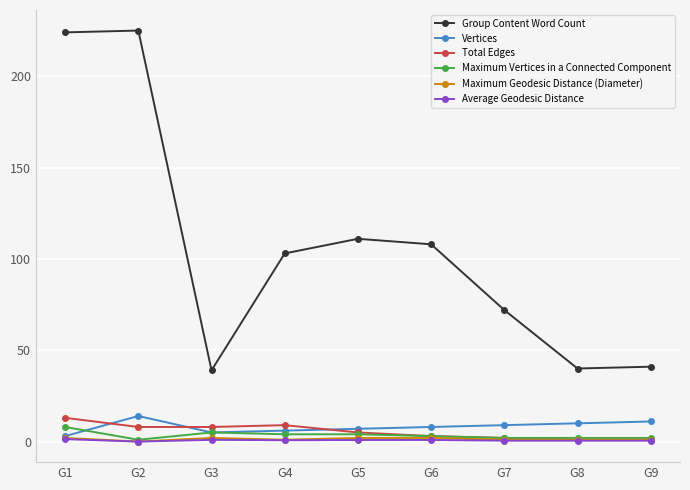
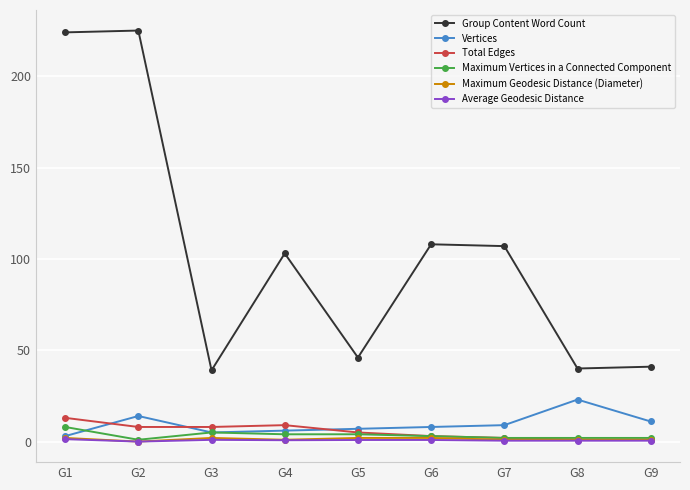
  {
    "Group Content Word Count": {
      "G1": 224,
      "G2": 225,
      "G3": 39,
      "G4": 103,
-     "G5": 111,
+     "G5": 46,
      "G6": 108,
-     "G7": 72,
+     "G7": 107,
      "G8": 40,
      "G9": 41
    },
    "Vertices": {
      "G2": 14,
      "G4": 6,
      "G5": 7,
      "G6": 8,
      "G7": 9,
-     "G8": 10,
+     "G8": 23,
      "G9": 11
    },
    "Total Edges": {
      "G1": 13,
      "G2": 8,
      "G3": 8,
      "G4": 9
    },
    "Maximum Vertices in a Connected Component": {
      "G1": 8,
      "G4": 4
    }
  }
